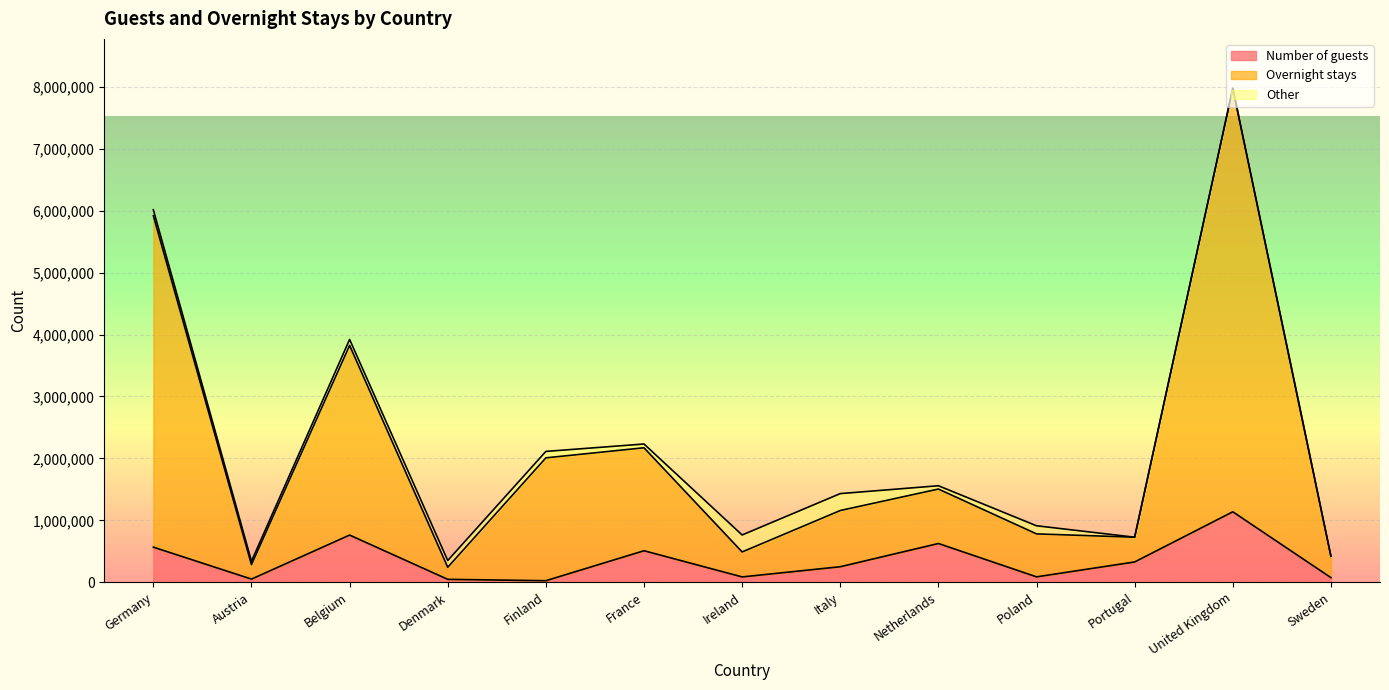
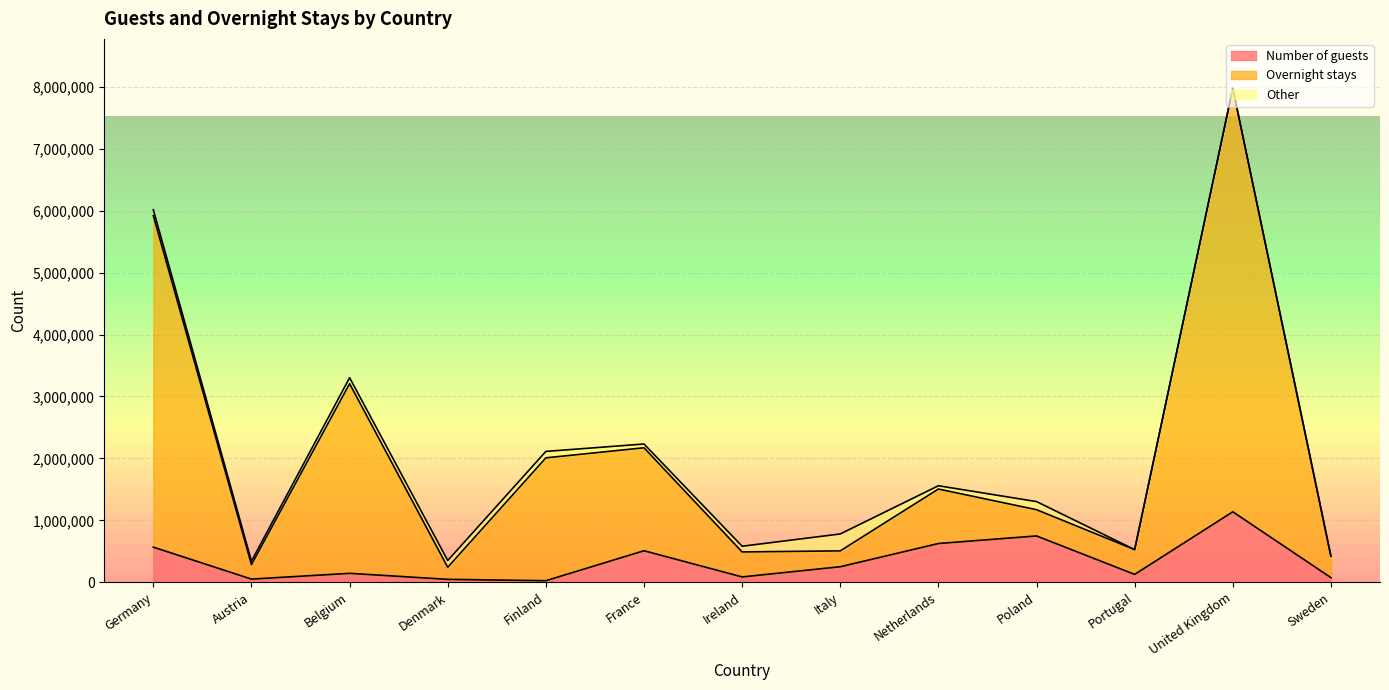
  {
    "Number of guests": {
      "Germany": "600,000",
      "Austria": "100,000",
-     "Belgium": "800,000",
+     "Belgium": "100,000",
      "Denmark": "0",
      "Finland": "0",
      "France": "500,000",
      "Ireland": "100,000",
      "Italy": "300,000",
      "Netherlands": "600,000",
-     "Poland": "100,000",
-     "Portugal": "300,000",
+     "Poland": "700,000",
+     "Portugal": "100,000",
      "United Kingdom": "1,100,000",
      "Sweden": "100,000"
    },
    "Overnight stays": {
      "Germany": "5,300,000",
      "Austria": "200,000",
      "Belgium": "3,100,000",
      "Denmark": "200,000",
      "Finland": "2,000,000",
      "France": "1,700,000",
      "Ireland": "400,000",
-     "Italy": "900,000",
+     "Italy": "300,000",
      "Netherlands": "900,000",
-     "Poland": "700,000"
+     "Poland": "400,000"
    },
    "Other": {
      "Germany": "100,000",
      "Austria": "100,000",
      "Belgium": "100,000",
      "Denmark": "100,000",
      "Finland": "100,000",
      "France": "100,000",
-     "Ireland": "300,000",
+     "Ireland": "100,000",
      "Italy": "300,000",
      "Netherlands": "100,000",
      "Poland": "100,000"
    }
  }
